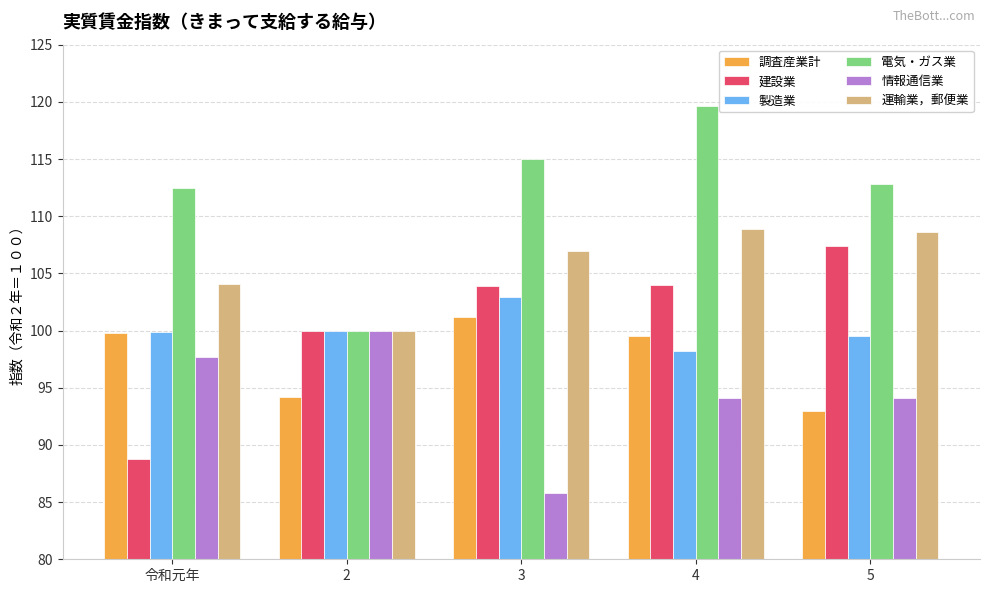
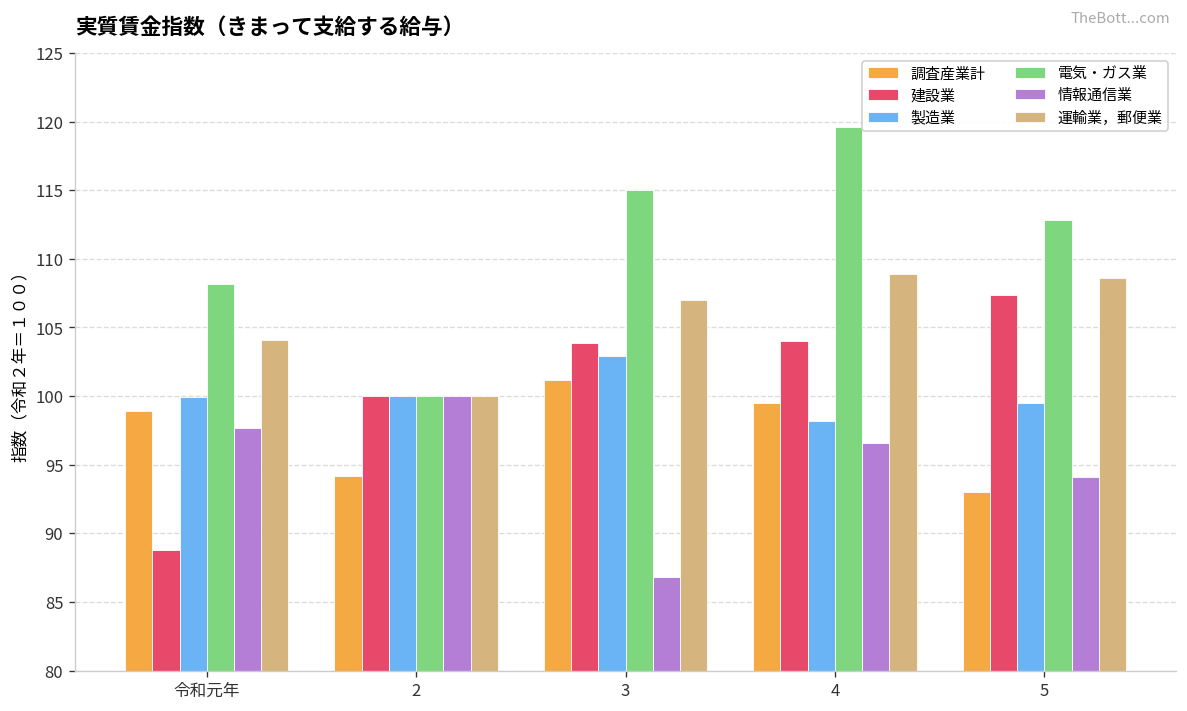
  {
    "調査産業計": {
-     "令和元年": 99.8,
+     "令和元年": 98.9,
      "2": 94.2,
      "3": 101.2,
      "4": 99.5,
      "5": 93.0
    },
    "建設業": {
      "令和元年": 88.8,
      "2": 100.0,
      "3": 103.9,
      "4": 104.0,
      "5": 107.4
    },
    "製造業": {
      "令和元年": 99.9,
      "2": 100.0,
      "3": 102.9,
      "4": 98.2,
      "5": 99.5
    },
    "電気・ガス業": {
-     "令和元年": 112.5,
+     "令和元年": 108.2,
      "2": 100.0,
      "3": 115.0,
      "4": 119.6,
      "5": 112.8
    },
    "情報通信業": {
      "令和元年": 97.7,
      "2": 100.0,
-     "3": 85.8,
-     "4": 94.1,
+     "3": 86.8,
+     "4": 96.6,
      "5": 94.1
    },
    "運輸業，郵便業": {
      "令和元年": 104.1,
      "2": 100.0,
      "3": 107.0,
      "4": 108.9,
      "5": 108.6
    }
  }
